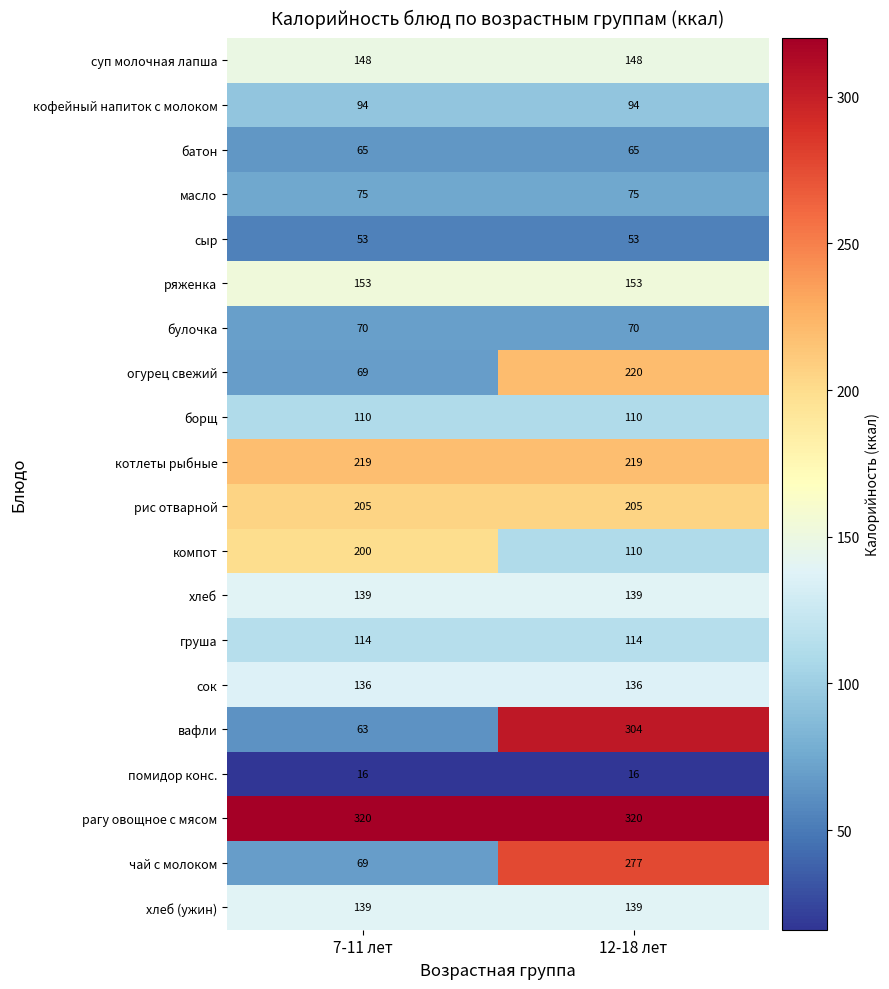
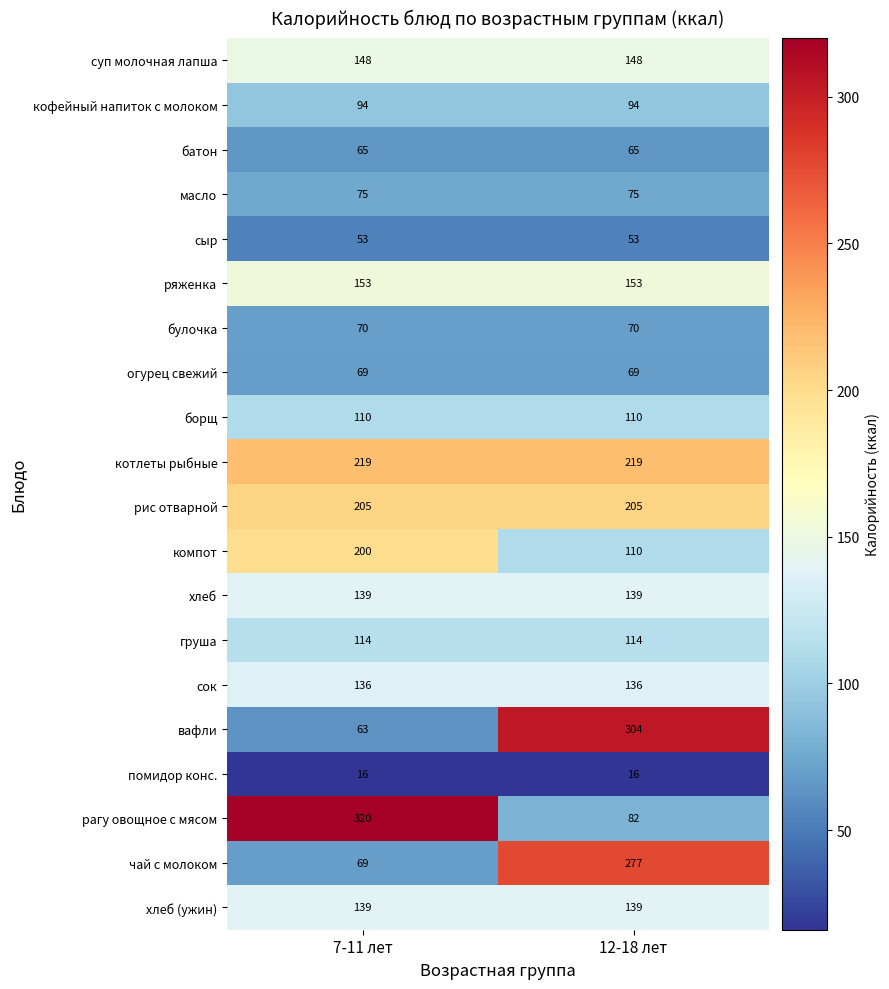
  {
    "суп молочная лапша": {
      "7-11 лет": 148,
      "12-18 лет": 148
    },
    "кофейный напиток с молоком": {
      "7-11 лет": 94,
      "12-18 лет": 94
    },
    "батон": {
      "7-11 лет": 65,
      "12-18 лет": 65
    },
    "масло": {
      "7-11 лет": 75,
      "12-18 лет": 75
    },
    "сыр": {
      "7-11 лет": 53,
      "12-18 лет": 53
    },
    "ряженка": {
      "7-11 лет": 153,
      "12-18 лет": 153
    },
    "булочка": {
      "7-11 лет": 70,
      "12-18 лет": 70
    },
    "огурец свежий": {
      "7-11 лет": 69,
-     "12-18 лет": 220
+     "12-18 лет": 69
    },
    "борщ": {
      "7-11 лет": 110,
      "12-18 лет": 110
    },
    "котлеты рыбные": {
      "7-11 лет": 219,
      "12-18 лет": 219
    },
    "рис отварной": {
      "7-11 лет": 205,
      "12-18 лет": 205
    },
    "компот": {
      "7-11 лет": 200,
      "12-18 лет": 110
    },
    "хлеб": {
      "7-11 лет": 139,
      "12-18 лет": 139
    },
    "груша": {
      "7-11 лет": 114,
      "12-18 лет": 114
    },
    "сок": {
      "7-11 лет": 136,
      "12-18 лет": 136
    },
    "вафли": {
      "7-11 лет": 63,
      "12-18 лет": 304
    },
    "помидор конс.": {
      "7-11 лет": 16,
      "12-18 лет": 16
    },
    "рагу овощное с мясом": {
      "7-11 лет": 320,
-     "12-18 лет": 320
+     "12-18 лет": 82
    },
    "чай с молоком": {
      "7-11 лет": 69,
      "12-18 лет": 277
    },
    "хлеб (ужин)": {
      "7-11 лет": 139,
      "12-18 лет": 139
    }
  }
